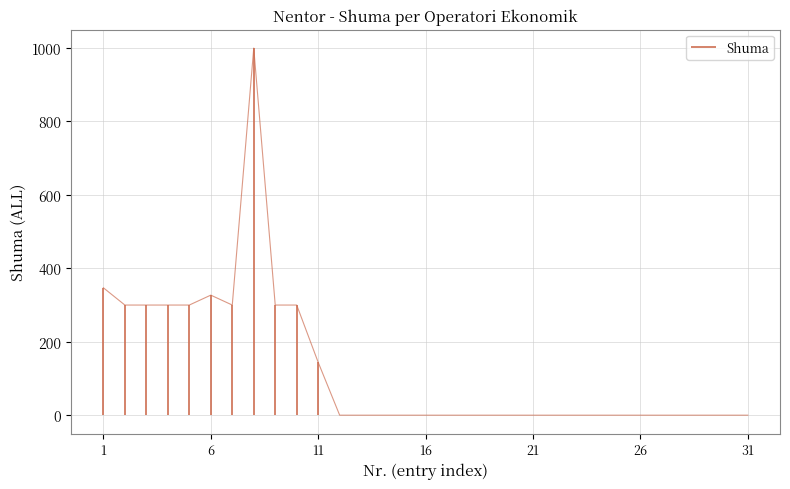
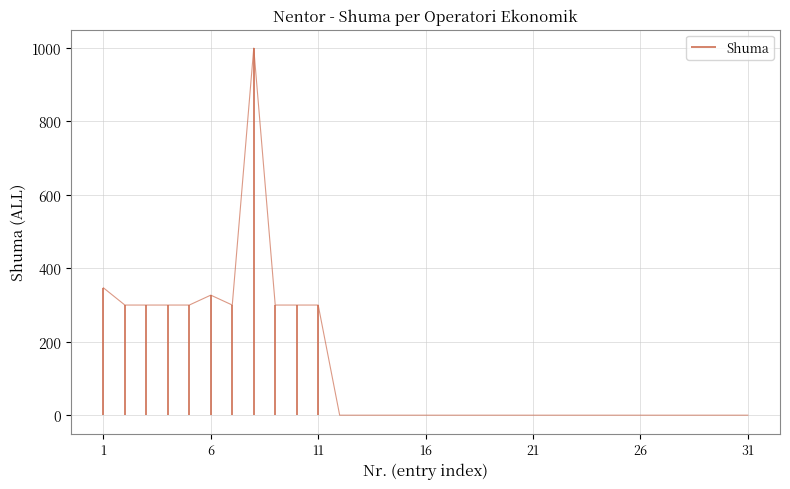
  {
    "1": 350,
    "6": 330,
-   "11": 140,
+   "11": 300,
    "16": 0,
    "21": 0,
    "26": 0,
    "31": 0
  }
